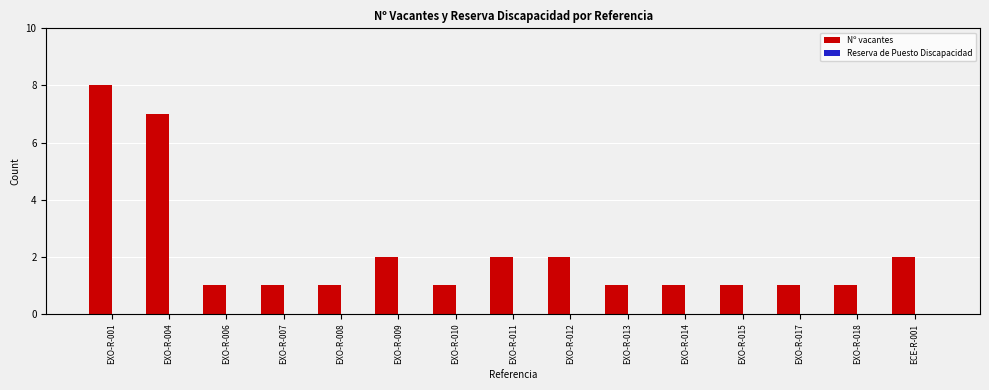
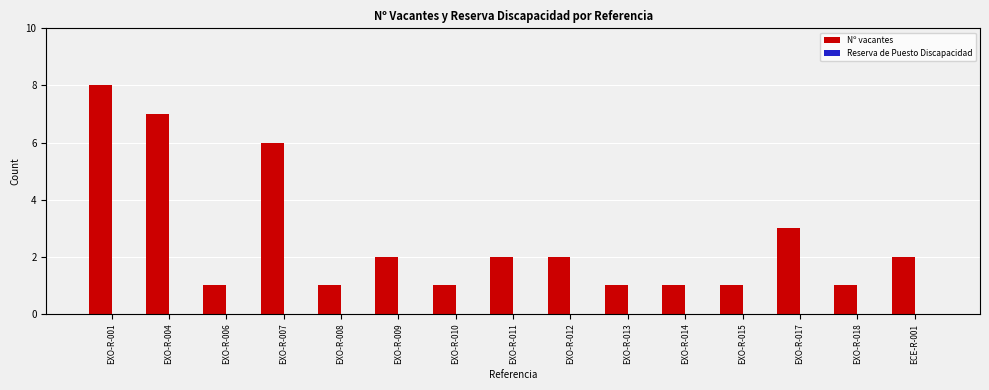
  {
    "Nº vacantes": {
      "EXO-R-001": 8,
      "EXO-R-004": 7,
      "EXO-R-006": 1,
-     "EXO-R-007": 1,
+     "EXO-R-007": 6,
      "EXO-R-008": 1,
      "EXO-R-009": 2,
      "EXO-R-010": 1,
      "EXO-R-011": 2,
      "EXO-R-012": 2,
      "EXO-R-013": 1,
      "EXO-R-014": 1,
      "EXO-R-015": 1,
-     "EXO-R-017": 1,
+     "EXO-R-017": 3,
      "EXO-R-018": 1,
      "ECE-R-001": 2
    },
    "Reserva de Puesto Discapacidad": {
      "EXO-R-001": 0,
      "EXO-R-004": 0,
      "EXO-R-006": 0,
      "EXO-R-007": 0,
      "EXO-R-008": 0,
      "EXO-R-009": 0,
      "EXO-R-010": 0,
      "EXO-R-011": 0,
      "EXO-R-012": 0,
      "EXO-R-013": 0,
      "EXO-R-014": 0,
      "EXO-R-015": 0,
      "EXO-R-017": 0,
      "EXO-R-018": 0,
      "ECE-R-001": 0
    }
  }
